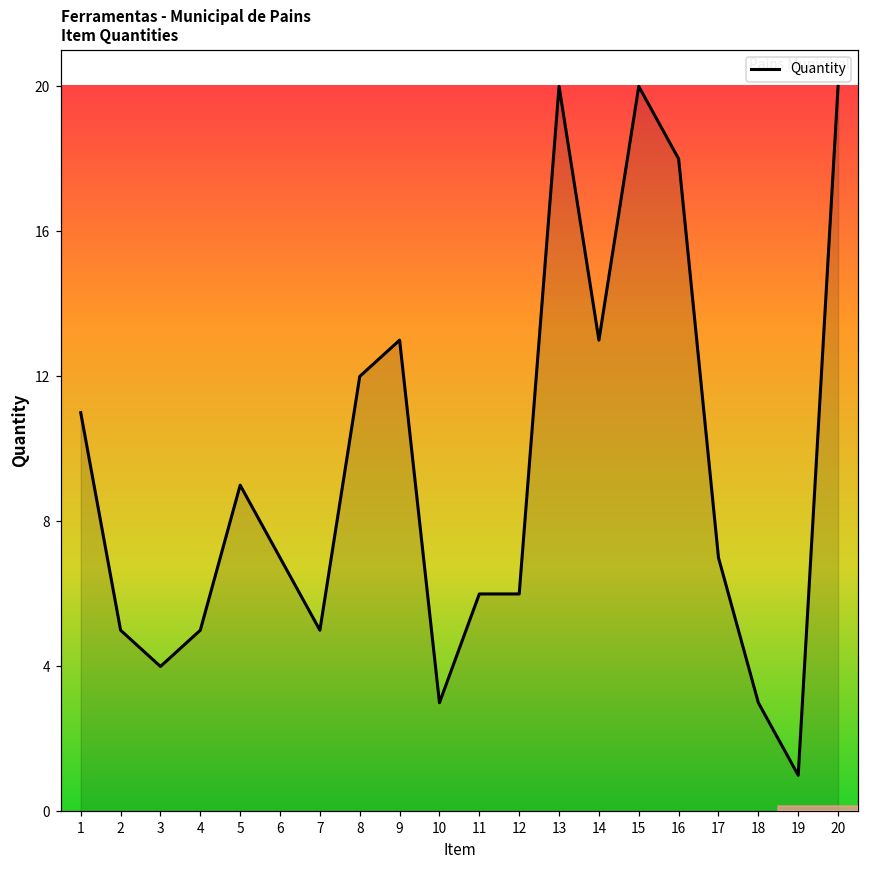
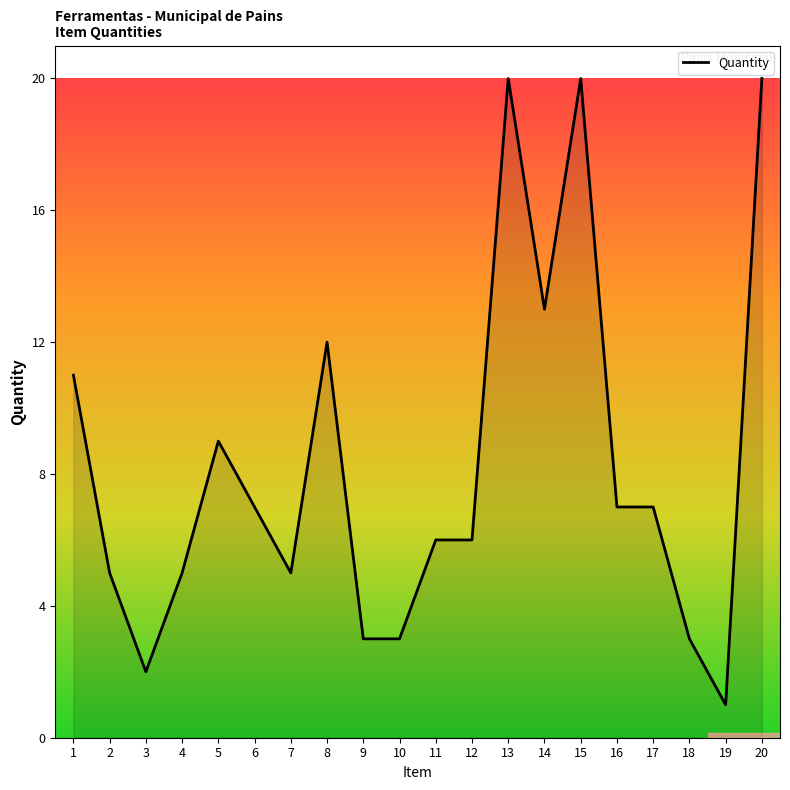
  {
    "1": 11,
    "2": 5,
-   "3": 4,
+   "3": 2,
    "4": 5,
    "5": 9,
    "6": 7,
    "7": 5,
    "8": 12,
-   "9": 13,
+   "9": 3,
    "10": 3,
    "11": 6,
    "12": 6,
    "13": 20,
    "14": 13,
    "15": 20,
-   "16": 18,
+   "16": 7,
    "17": 7,
    "18": 3,
    "19": 1,
    "20": 20
  }
